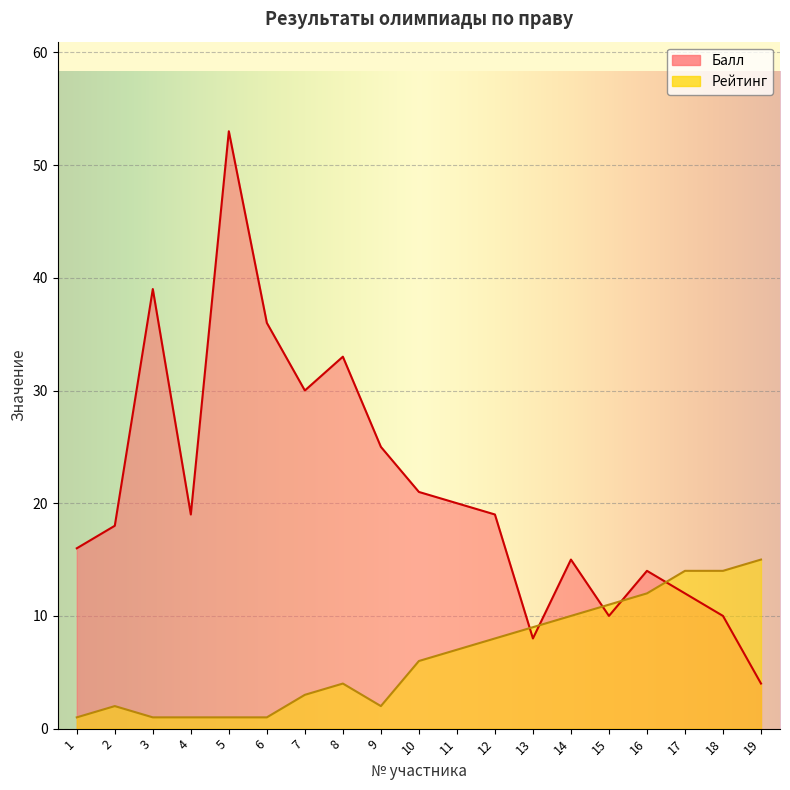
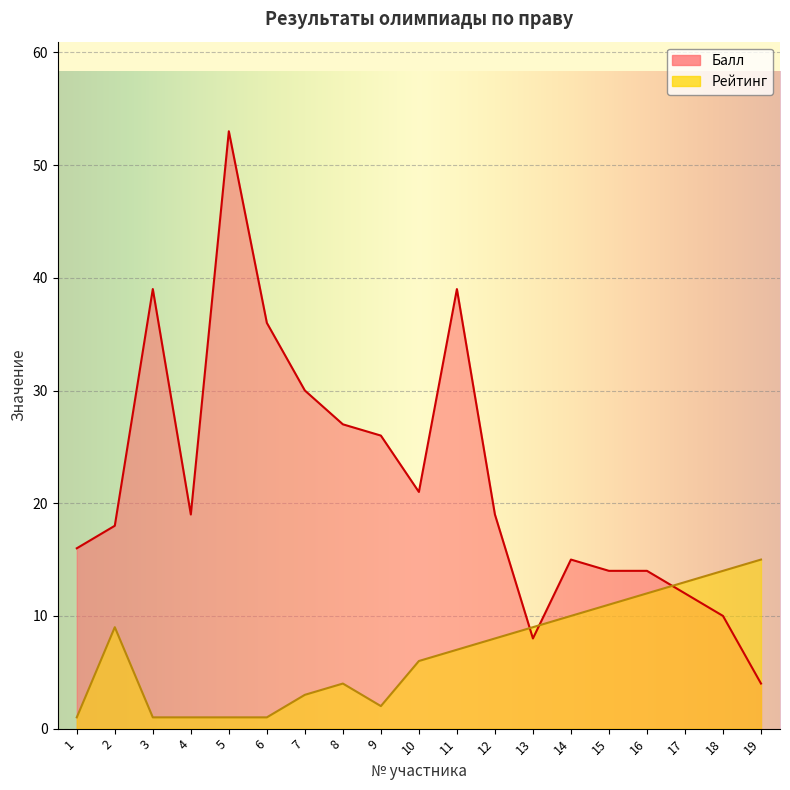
  {
    "Балл": {
      "1": 16,
      "2": 18,
      "3": 39,
      "4": 19,
      "5": 53,
      "6": 36,
      "7": 30,
-     "8": 33,
-     "9": 25,
+     "8": 27,
+     "9": 26,
      "10": 21,
-     "11": 20,
+     "11": 39,
      "12": 19,
      "13": 8,
      "14": 15,
-     "15": 10,
+     "15": 14,
      "16": 14,
      "17": 12,
      "18": 10,
      "19": 4
    },
    "Рейтинг": {
      "1": 1,
-     "2": 2,
+     "2": 9,
      "3": 1,
      "4": 1,
      "5": 1,
      "6": 1,
      "7": 3,
      "8": 4,
      "9": 2,
      "10": 6,
      "11": 7,
      "12": 8,
      "13": 9,
      "14": 10,
      "15": 11,
      "16": 12,
-     "17": 14,
+     "17": 13,
      "18": 14,
      "19": 15
    }
  }
